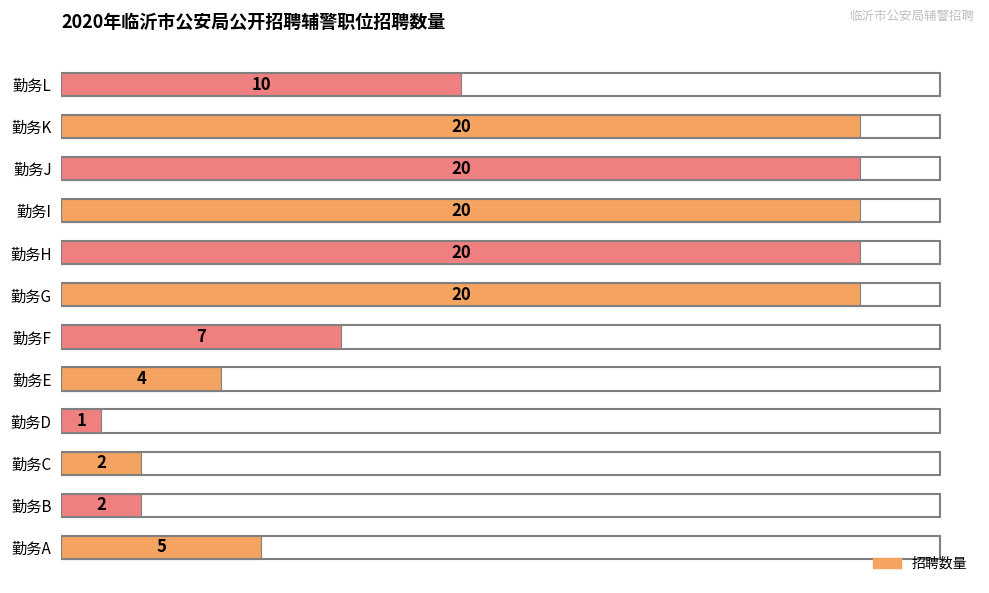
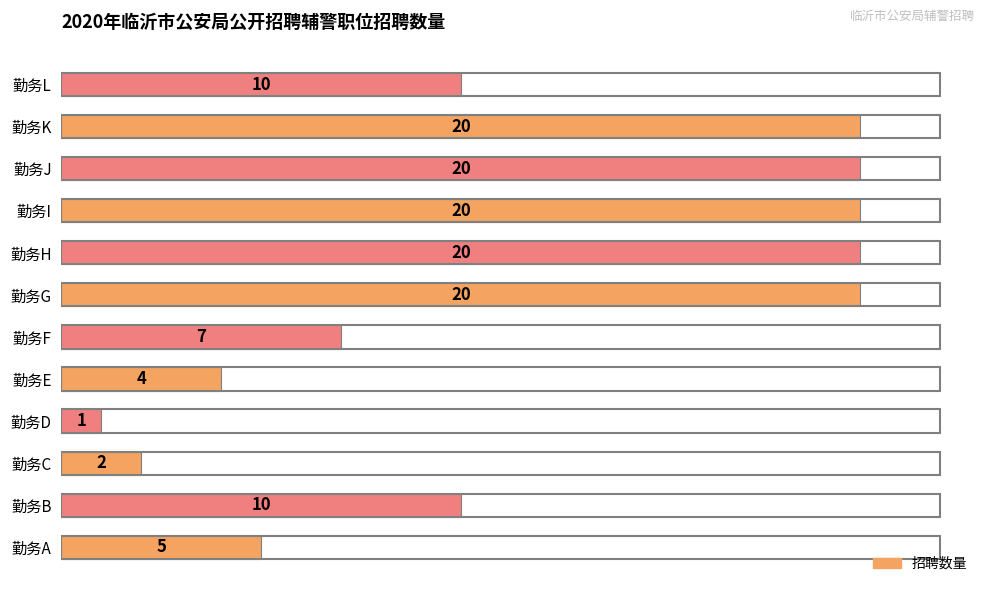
  {
    "勤务L": 10,
    "勤务K": 20,
    "勤务J": 20,
    "勤务I": 20,
    "勤务H": 20,
    "勤务G": 20,
    "勤务F": 7,
    "勤务E": 4,
    "勤务D": 1,
    "勤务C": 2,
-   "勤务B": 2,
+   "勤务B": 10,
    "勤务A": 5
  }
